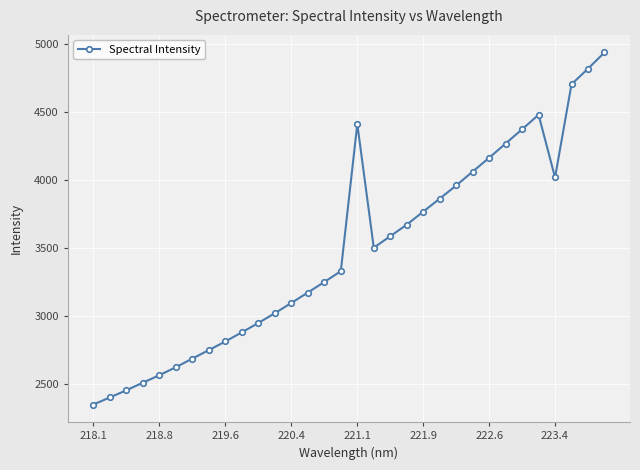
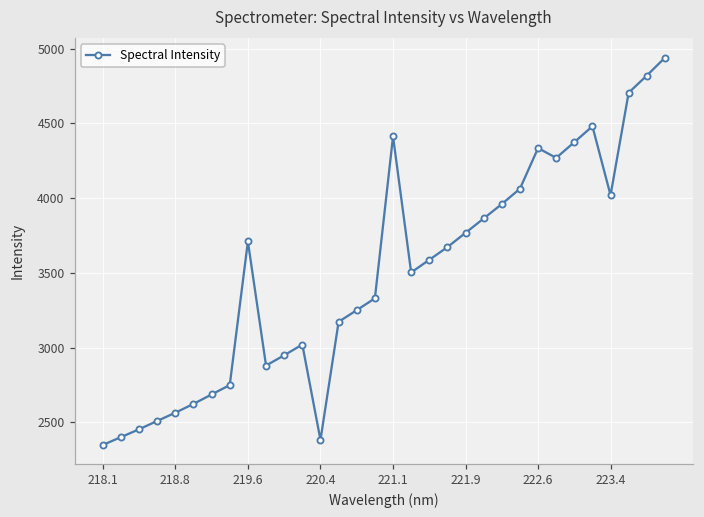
  {
    "218.1": 2350,
    "218.8": 2560,
-   "219.6": 2810,
-   "220.4": 3100,
+   "219.6": 3710,
+   "220.4": 2380,
    "221.1": 4410,
    "221.9": 3770,
-   "222.6": 4160,
+   "222.6": 4340,
    "223.4": 4020
  }
